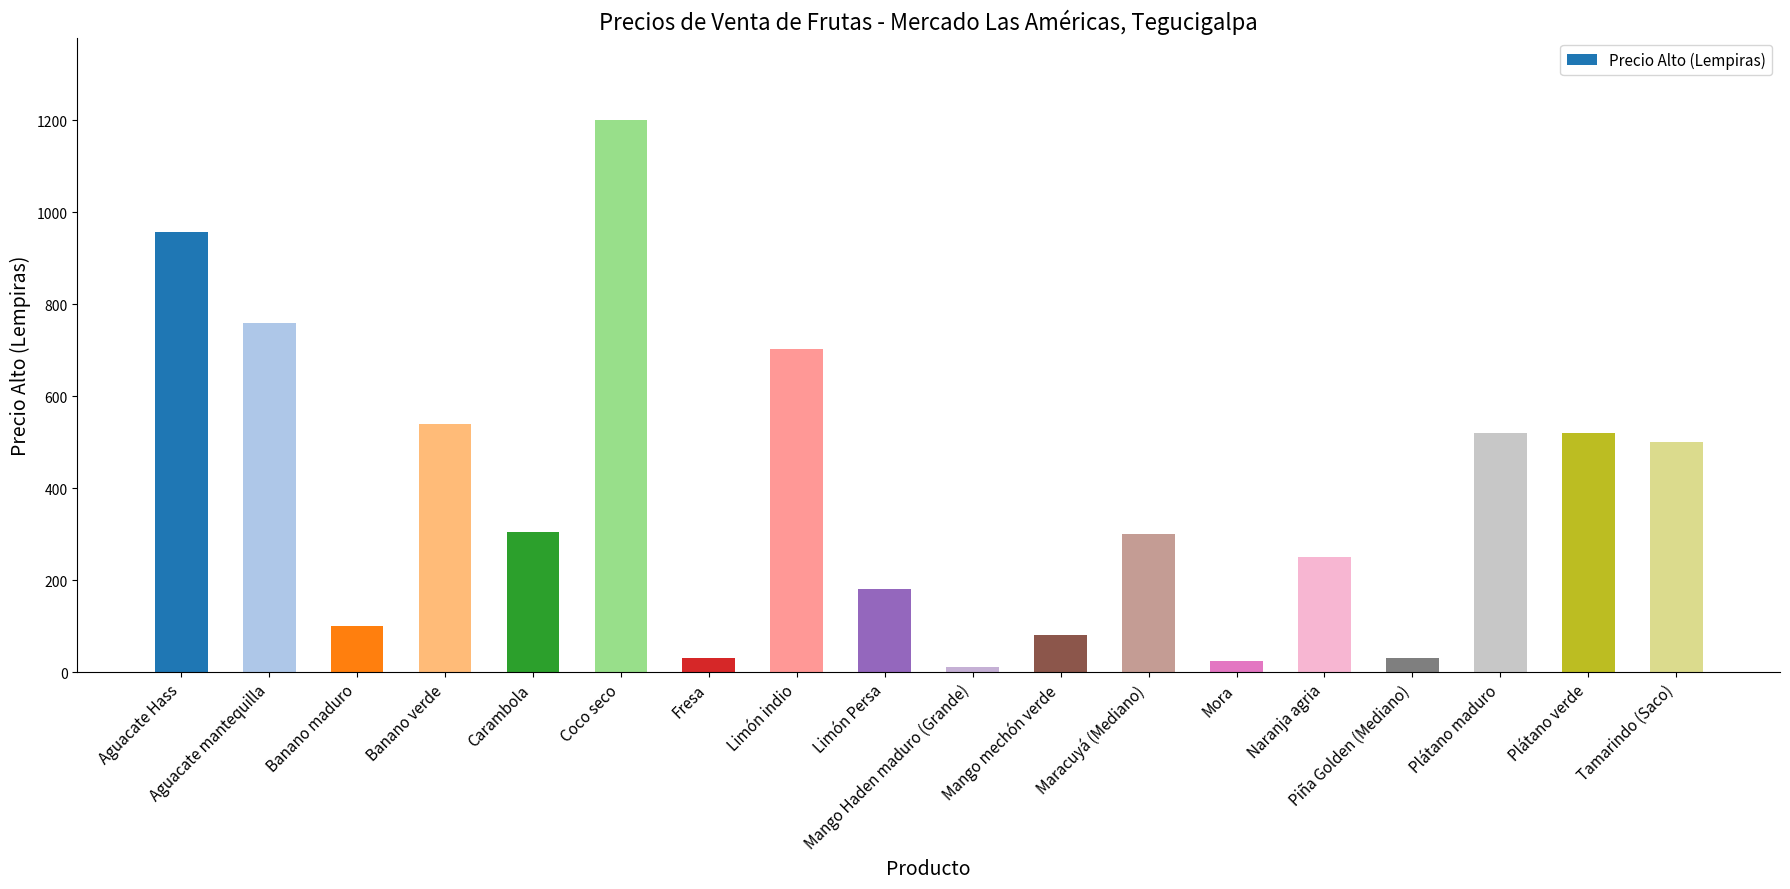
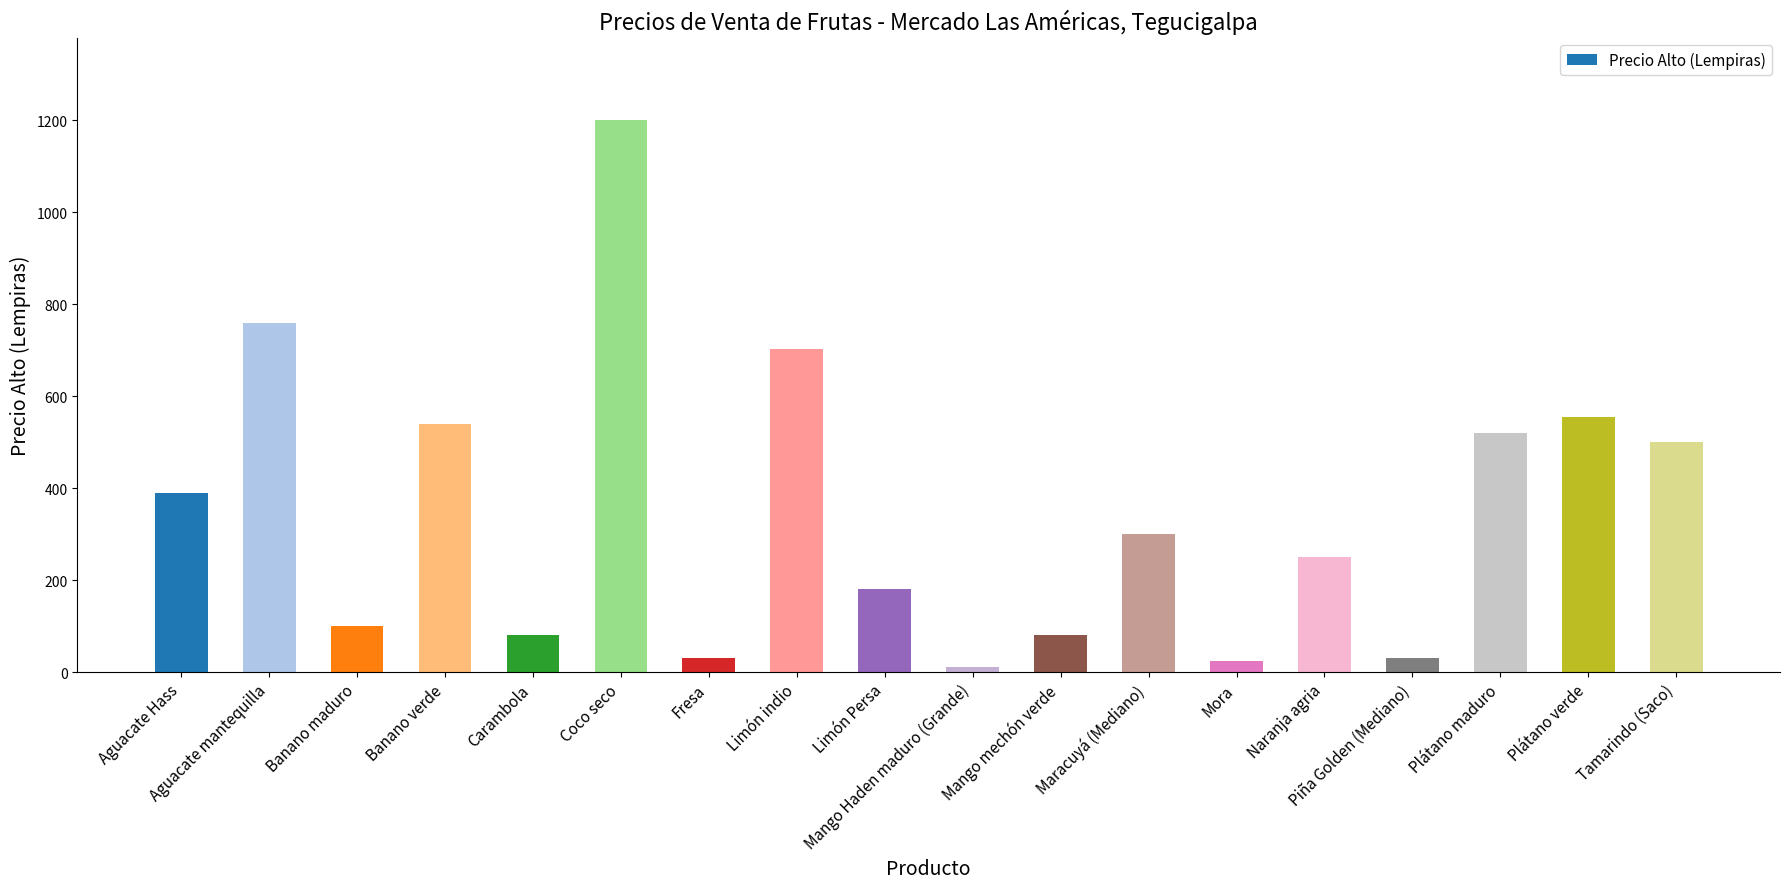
  {
-   "Aguacate Hass": 960,
+   "Aguacate Hass": 390,
    "Aguacate mantequilla": 760,
    "Banano maduro": 100,
    "Banano verde": 540,
-   "Carambola": 310,
+   "Carambola": 80,
    "Coco seco": 1200,
    "Fresa": 30,
    "Limón indio": 700,
    "Limón Persa": 180,
    "Mango Haden maduro (Grande)": 10,
    "Mango mechón verde": 80,
    "Maracuyá (Mediano)": 300,
    "Mora": 30,
    "Naranja agria": 250,
    "Piña Golden (Mediano)": 30,
    "Plátano maduro": 520,
-   "Plátano verde": 520,
+   "Plátano verde": 560,
    "Tamarindo (Saco)": 500
  }
